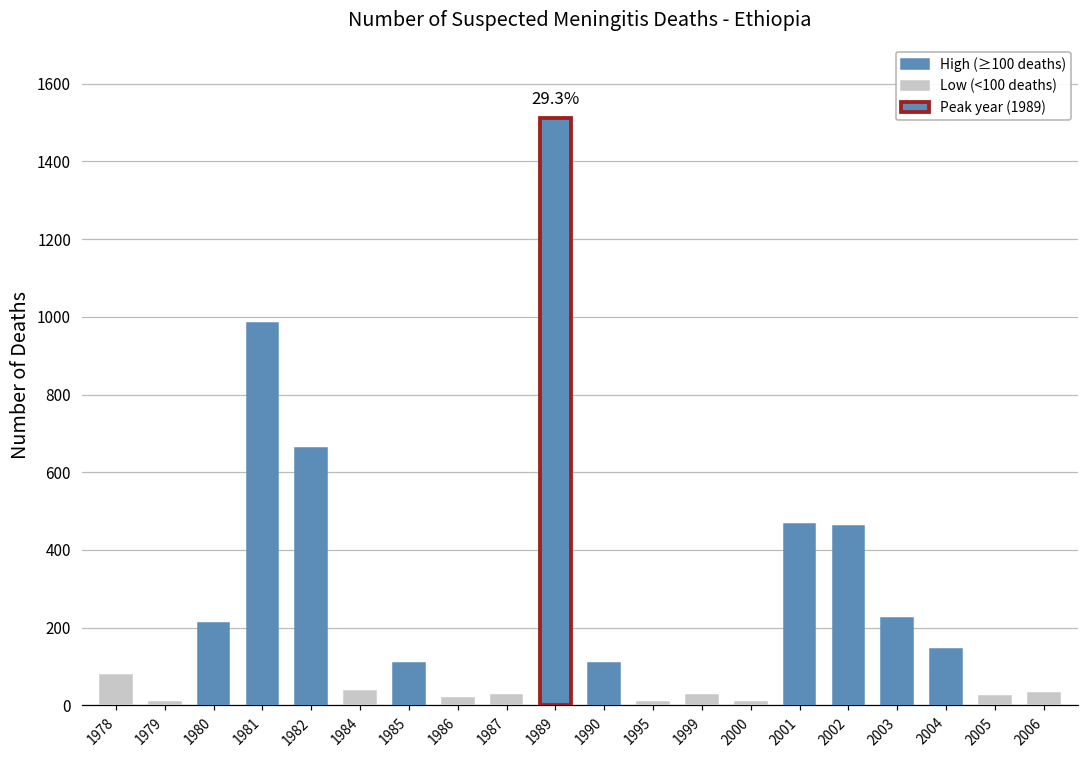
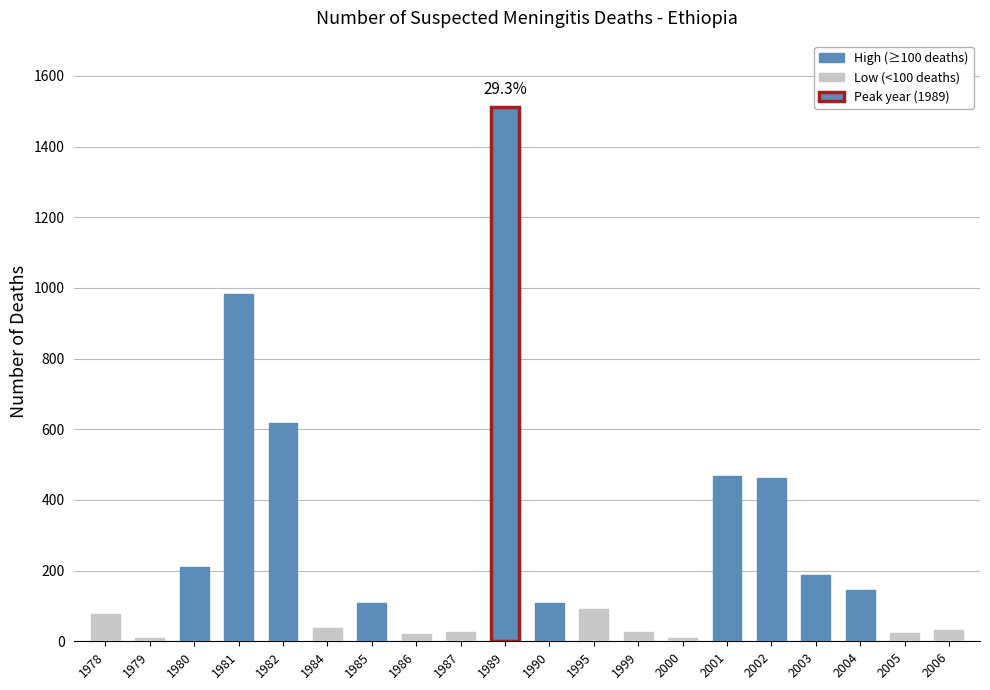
  {
    "1978": 80,
    "1979": 10,
    "1980": 210,
    "1981": 980,
-   "1982": 660,
+   "1982": 620,
    "1984": 40,
    "1985": 110,
    "1986": 20,
    "1987": 30,
    "1990": 110,
-   "1995": 10,
+   "1995": 90,
    "1999": 30,
    "2000": 10,
    "2001": 470,
    "2002": 460,
-   "2003": 230,
+   "2003": 190,
    "2004": 150,
    "2005": 20,
    "2006": 30
  }
